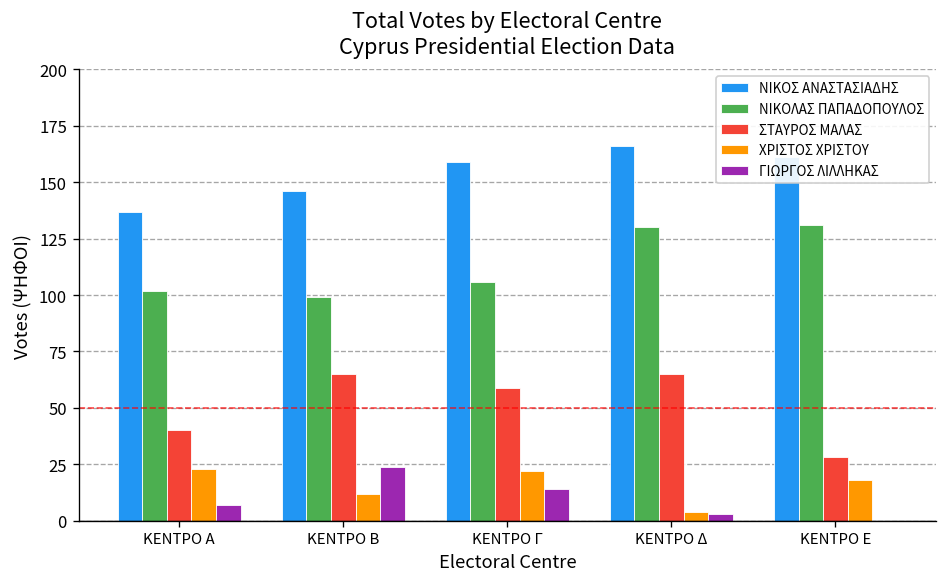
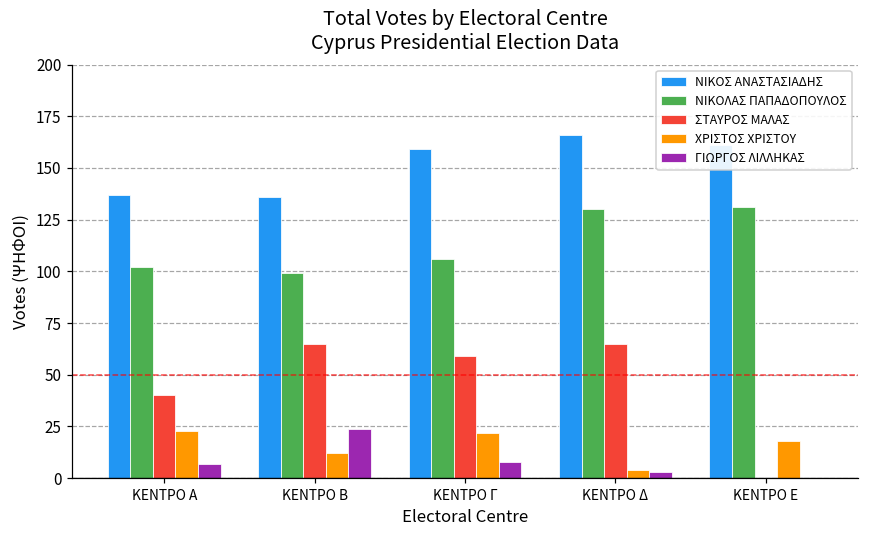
  {
    "ΝΙΚΟΣ ΑΝΑΣΤΑΣΙΑΔΗΣ": {
      "ΚΕΝΤΡΟ Α": 137,
-     "ΚΕΝΤΡΟ Β": 146,
+     "ΚΕΝΤΡΟ Β": 136,
      "ΚΕΝΤΡΟ Γ": 159,
      "ΚΕΝΤΡΟ Δ": 166
    },
    "ΝΙΚΟΛΑΣ ΠΑΠΑΔΟΠΟΥΛΟΣ": {
      "ΚΕΝΤΡΟ Α": 102,
      "ΚΕΝΤΡΟ Β": 99,
      "ΚΕΝΤΡΟ Γ": 106,
      "ΚΕΝΤΡΟ Δ": 130,
      "ΚΕΝΤΡΟ Ε": 131
    },
    "ΣΤΑΥΡΟΣ ΜΑΛΑΣ": {
      "ΚΕΝΤΡΟ Α": 40,
      "ΚΕΝΤΡΟ Β": 65,
      "ΚΕΝΤΡΟ Γ": 59,
      "ΚΕΝΤΡΟ Δ": 65,
-     "ΚΕΝΤΡΟ Ε": 28
+     "ΚΕΝΤΡΟ Ε": 0
    },
    "ΧΡΙΣΤΟΣ ΧΡΙΣΤΟΥ": {
      "ΚΕΝΤΡΟ Α": 23,
      "ΚΕΝΤΡΟ Β": 12,
      "ΚΕΝΤΡΟ Γ": 22,
      "ΚΕΝΤΡΟ Δ": 4,
      "ΚΕΝΤΡΟ Ε": 18
    },
    "ΓΙΩΡΓΟΣ ΛΙΛΛΗΚΑΣ": {
      "ΚΕΝΤΡΟ Α": 7,
      "ΚΕΝΤΡΟ Β": 24,
-     "ΚΕΝΤΡΟ Γ": 14,
+     "ΚΕΝΤΡΟ Γ": 8,
      "ΚΕΝΤΡΟ Δ": 3,
      "ΚΕΝΤΡΟ Ε": 0
    }
  }
